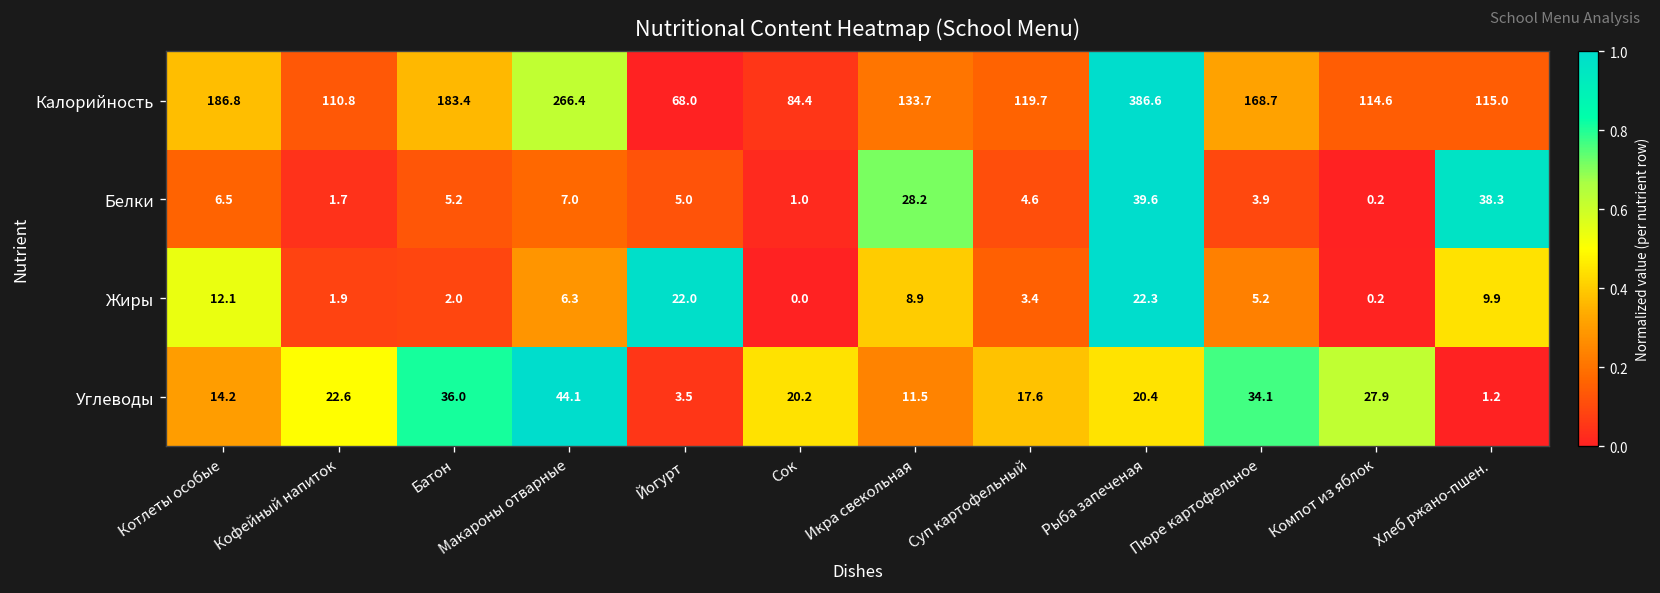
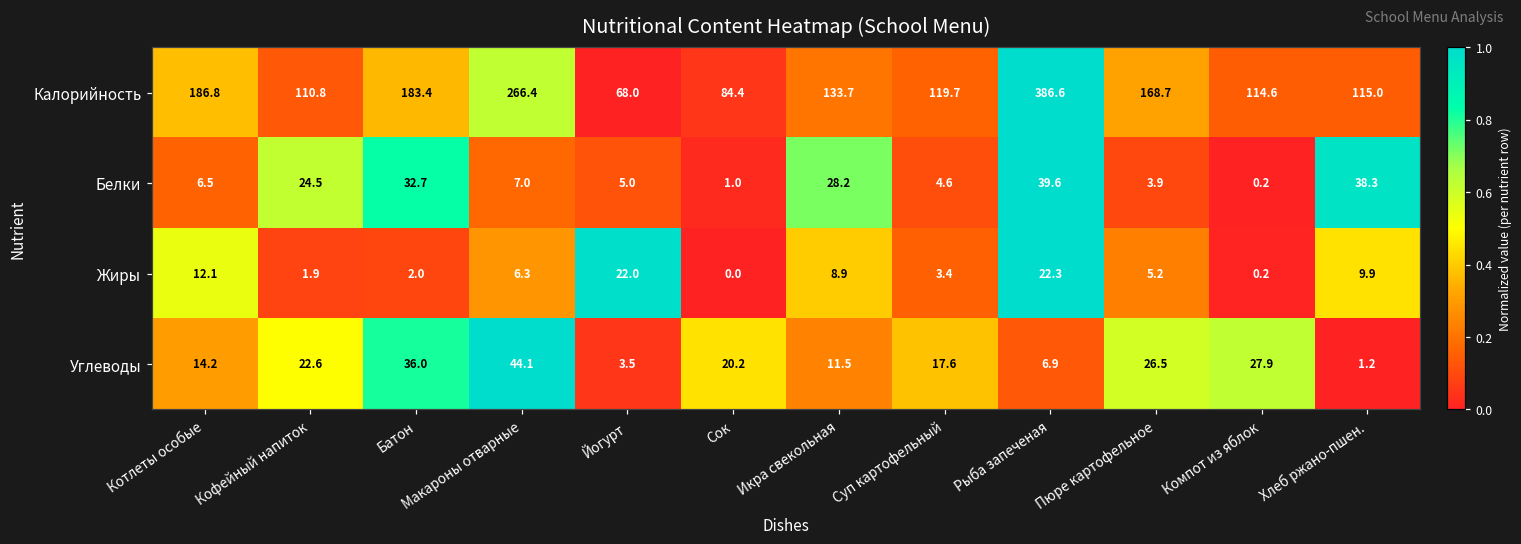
  {
    "Калорийность": {
      "Котлеты особые": 186.8,
      "Кофейный напиток": 110.8,
      "Батон": 183.4,
      "Макароны отварные": 266.4,
      "Йогурт": 68.0,
      "Сок": 84.4,
      "Икра свекольная": 133.7,
      "Суп картофельный": 119.7,
      "Рыба запеченая": 386.6,
      "Пюре картофельное": 168.7,
      "Компот из яблок": 114.6,
      "Хлеб ржано-пшен.": 115.0
    },
    "Белки": {
      "Котлеты особые": 6.5,
-     "Кофейный напиток": 1.7,
-     "Батон": 5.2,
+     "Кофейный напиток": 24.5,
+     "Батон": 32.7,
      "Макароны отварные": 7.0,
      "Йогурт": 5.0,
      "Сок": 1.0,
      "Икра свекольная": 28.2,
      "Суп картофельный": 4.6,
      "Рыба запеченая": 39.6,
      "Пюре картофельное": 3.9,
      "Компот из яблок": 0.2,
      "Хлеб ржано-пшен.": 38.3
    },
    "Жиры": {
      "Котлеты особые": 12.1,
      "Кофейный напиток": 1.9,
      "Батон": 2.0,
      "Макароны отварные": 6.3,
      "Йогурт": 22.0,
      "Сок": 0.0,
      "Икра свекольная": 8.9,
      "Суп картофельный": 3.4,
      "Рыба запеченая": 22.3,
      "Пюре картофельное": 5.2,
      "Компот из яблок": 0.2,
      "Хлеб ржано-пшен.": 9.9
    },
    "Углеводы": {
      "Котлеты особые": 14.2,
      "Кофейный напиток": 22.6,
      "Батон": 36.0,
      "Макароны отварные": 44.1,
      "Йогурт": 3.5,
      "Сок": 20.2,
      "Икра свекольная": 11.5,
      "Суп картофельный": 17.6,
-     "Рыба запеченая": 20.4,
-     "Пюре картофельное": 34.1,
+     "Рыба запеченая": 6.9,
+     "Пюре картофельное": 26.5,
      "Компот из яблок": 27.9,
      "Хлеб ржано-пшен.": 1.2
    }
  }
